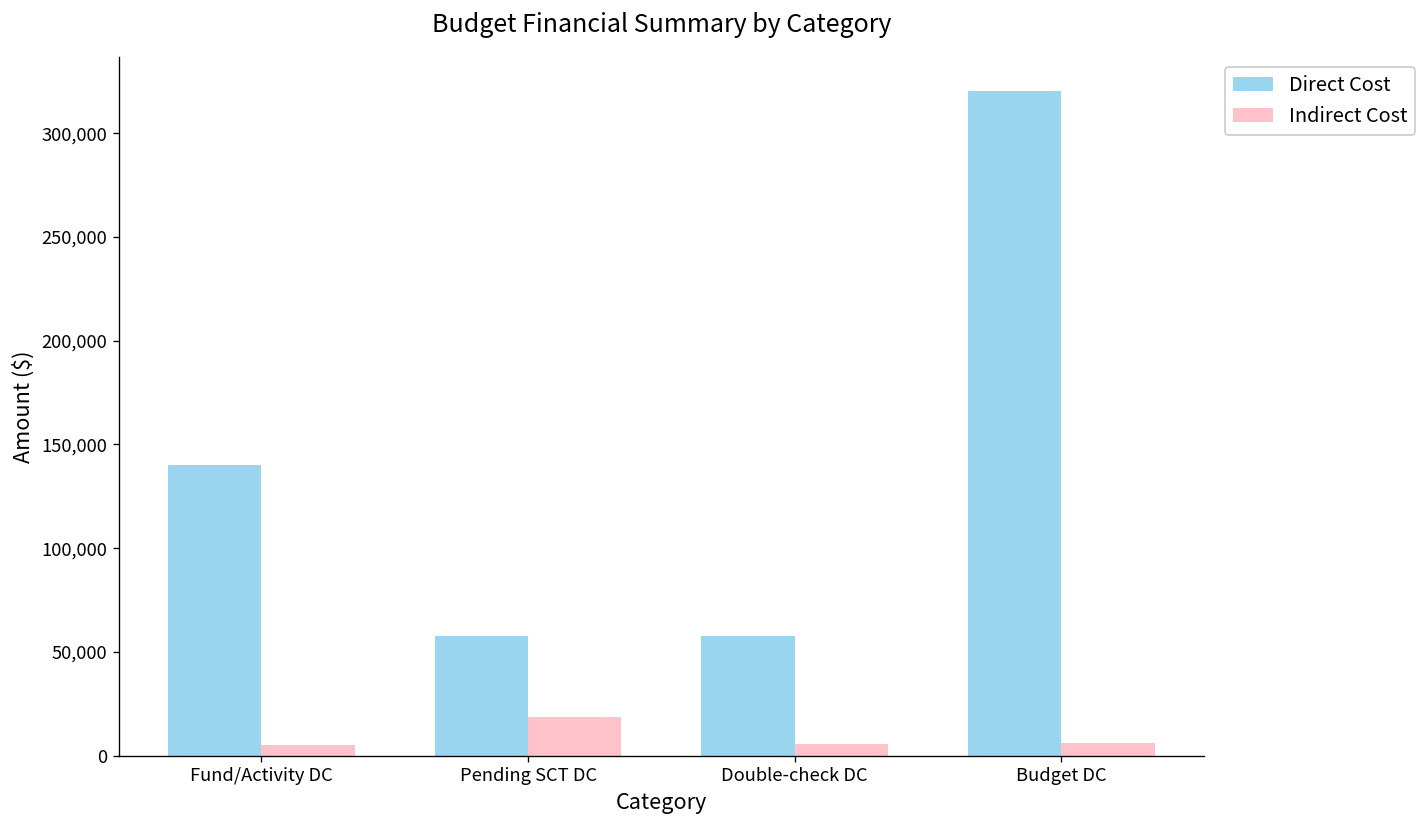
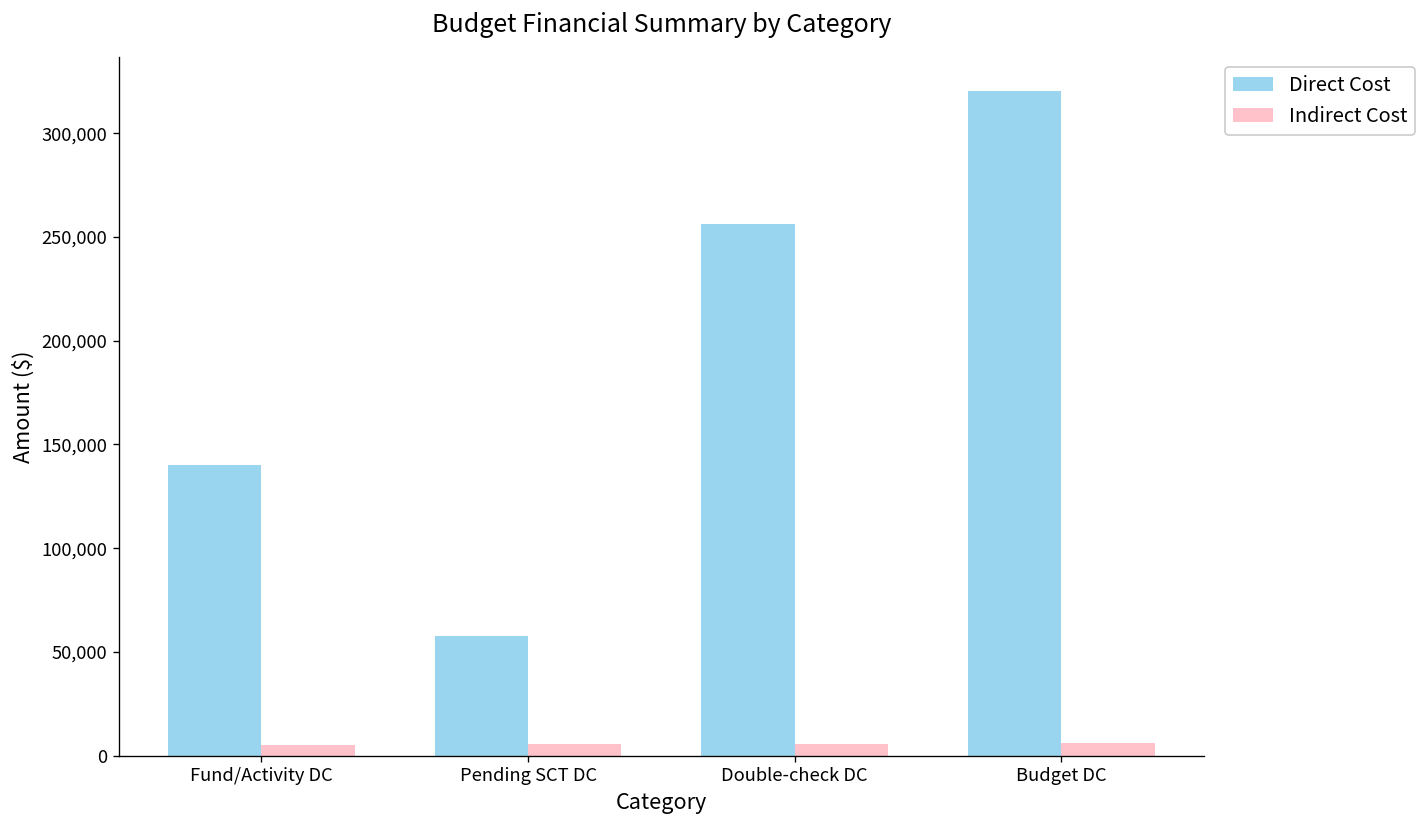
  {
    "Direct Cost": {
      "Fund/Activity DC": "140,000",
      "Pending SCT DC": "58,000",
-     "Double-check DC": "58,000",
+     "Double-check DC": "256,000",
      "Budget DC": "320,000"
    },
    "Indirect Cost": {
      "Fund/Activity DC": "5,000",
-     "Pending SCT DC": "18,000",
+     "Pending SCT DC": "6,000",
      "Double-check DC": "6,000",
      "Budget DC": "6,000"
    }
  }
